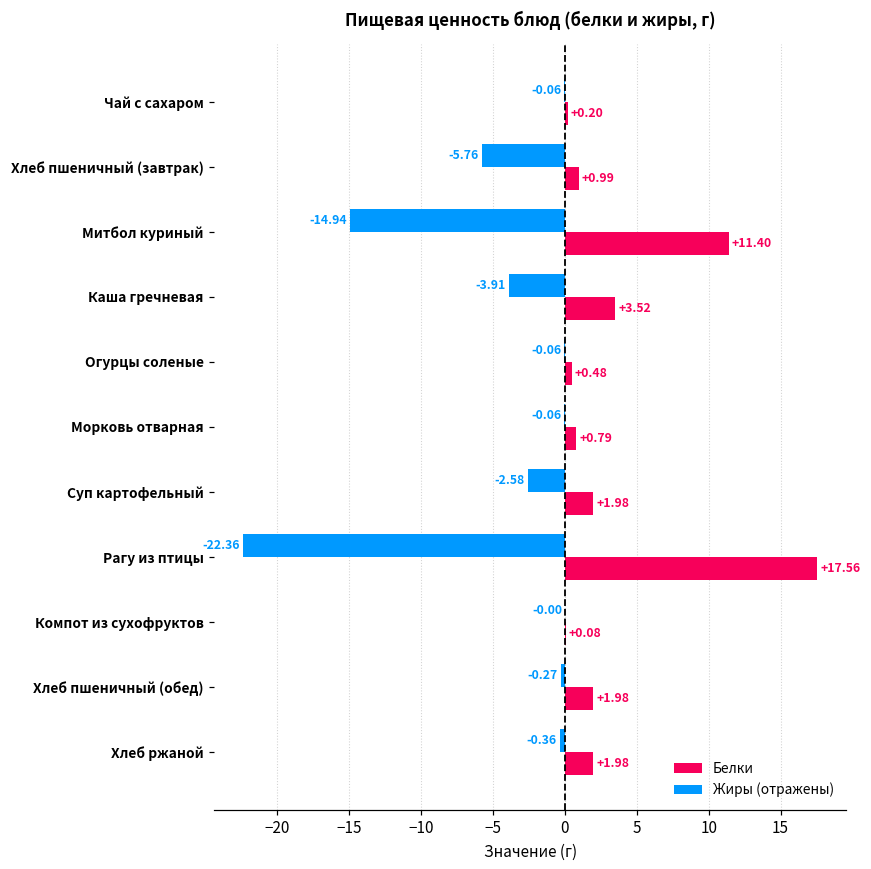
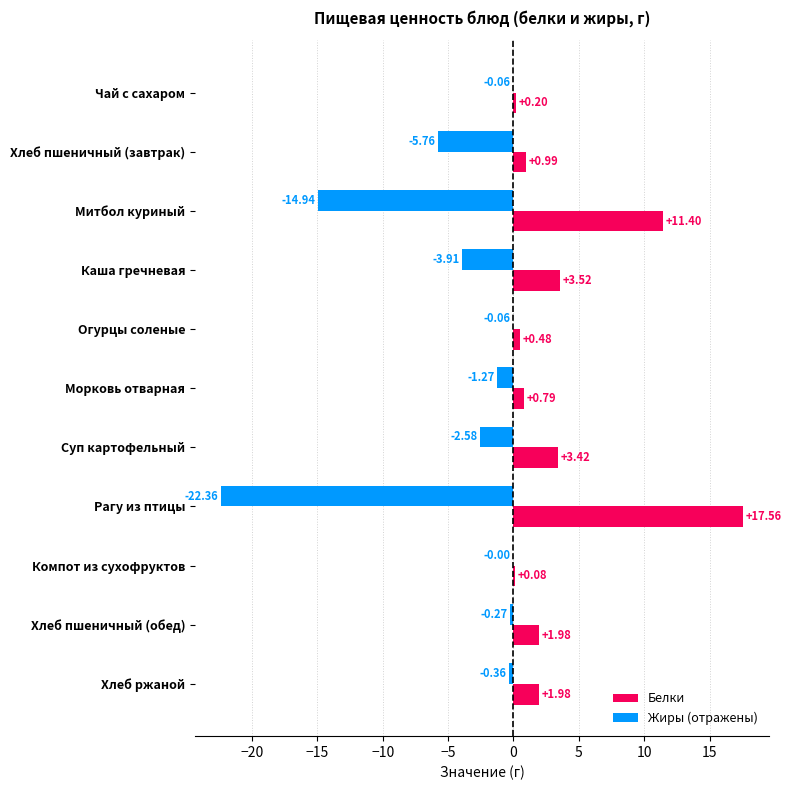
  {
    "Белки": {
      "Чай с сахаром": "+0.20",
      "Хлеб пшеничный (завтрак)": "+0.99",
      "Митбол куриный": "+11.40",
      "Каша гречневая": "+3.52",
      "Огурцы соленые": "+0.48",
      "Морковь отварная": "+0.79",
-     "Суп картофельный": "+1.98",
+     "Суп картофельный": "+3.42",
      "Рагу из птицы": "+17.56",
      "Компот из сухофруктов": "+0.08",
      "Хлеб пшеничный (обед)": "+1.98",
      "Хлеб ржаной": "+1.98"
    },
    "Жиры (отражены)": {
      "Чай с сахаром": "-0.06",
      "Хлеб пшеничный (завтрак)": "-5.76",
      "Митбол куриный": "-14.94",
      "Каша гречневая": "-3.91",
      "Огурцы соленые": "-0.06",
-     "Морковь отварная": "-0.06",
+     "Морковь отварная": "-1.27",
      "Суп картофельный": "-2.58",
      "Рагу из птицы": "-22.36",
      "Компот из сухофруктов": "-0.00",
      "Хлеб пшеничный (обед)": "-0.27",
      "Хлеб ржаной": "-0.36"
    }
  }
